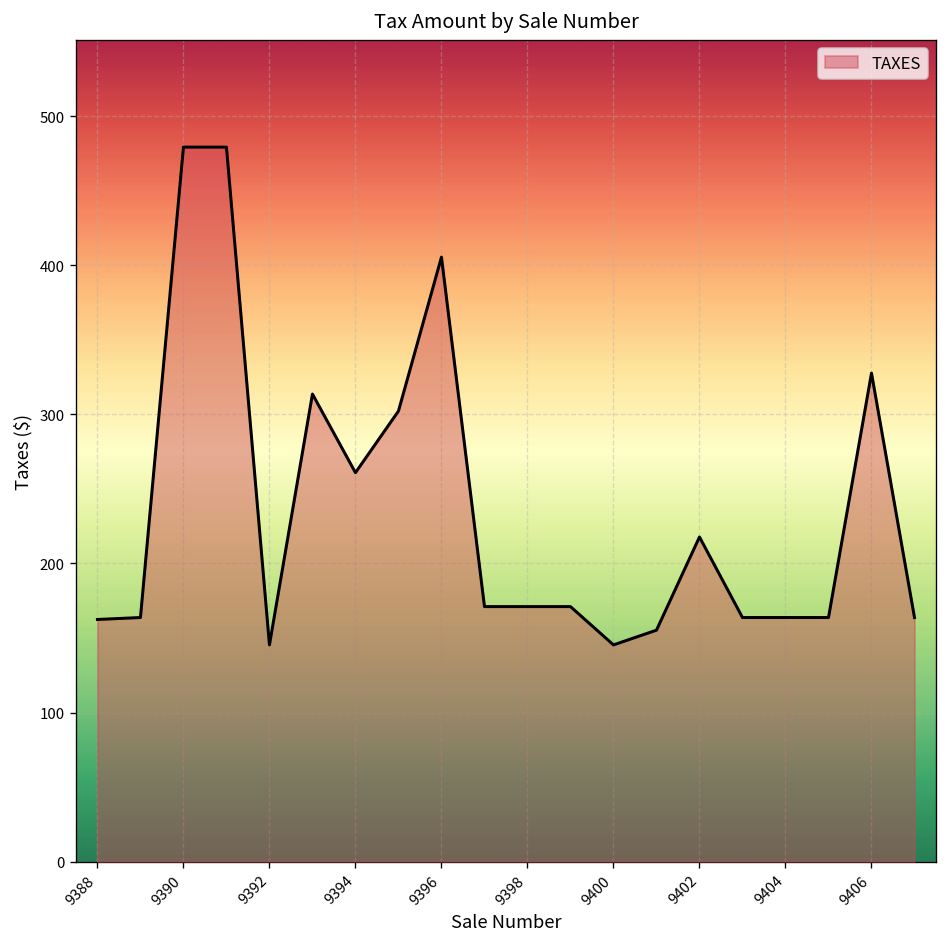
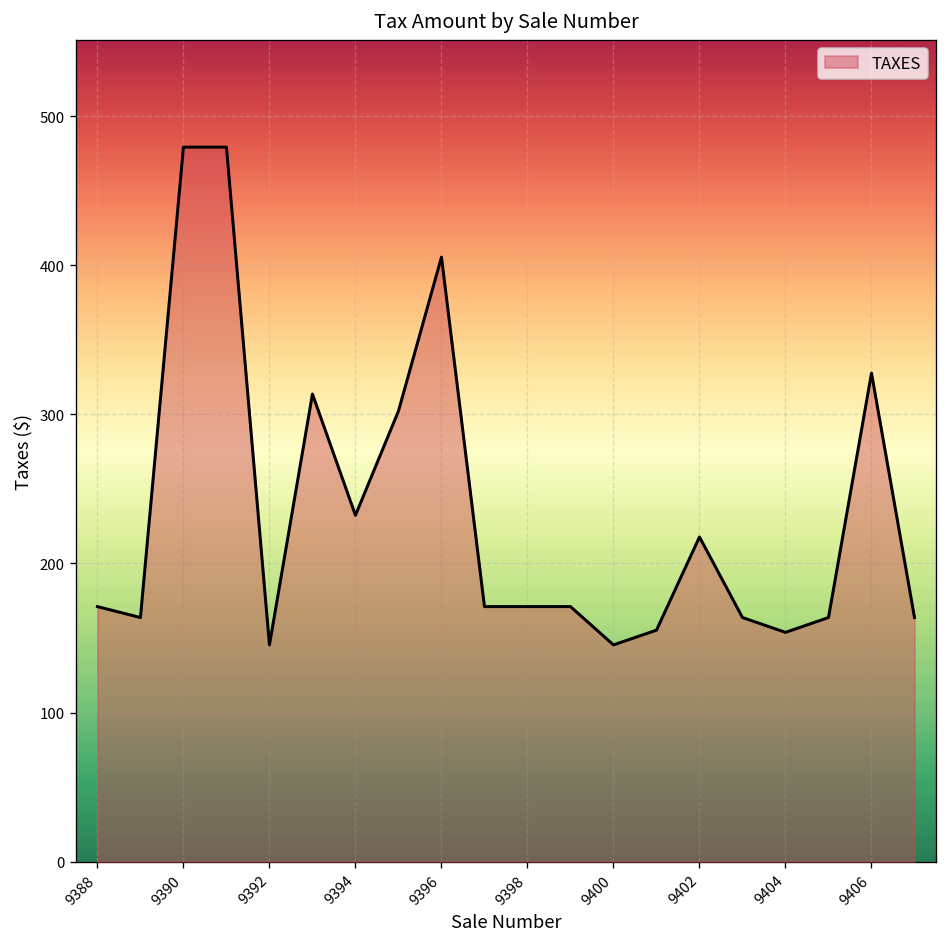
  {
-   "9388": 162,
+   "9388": 171,
    "9390": 479,
    "9392": 145,
-   "9394": 261,
+   "9394": 232,
    "9396": 406,
    "9398": 171,
    "9400": 145,
    "9402": 218,
-   "9404": 164,
+   "9404": 154,
    "9406": 328
  }
